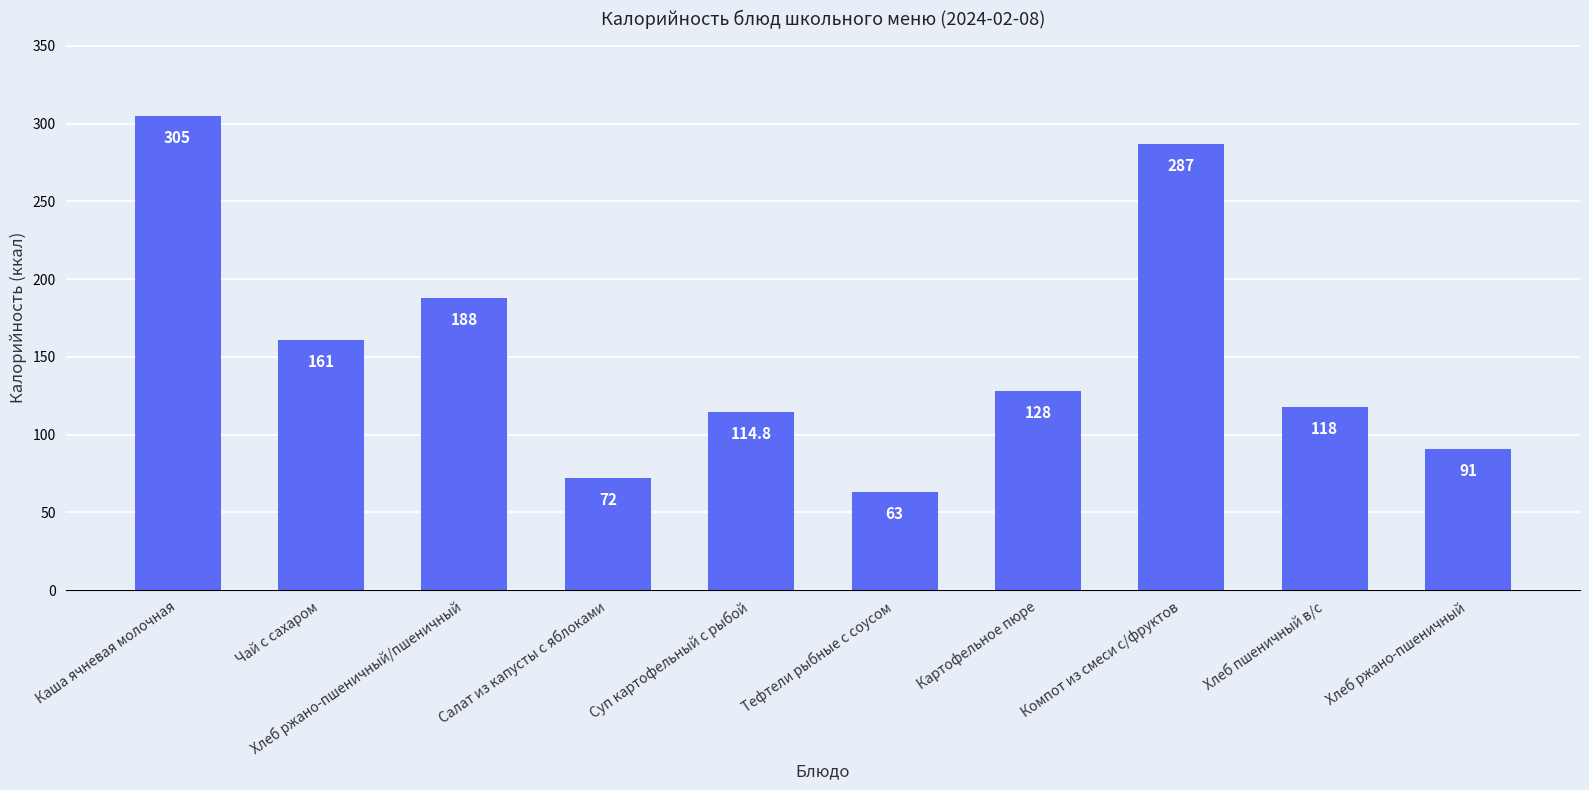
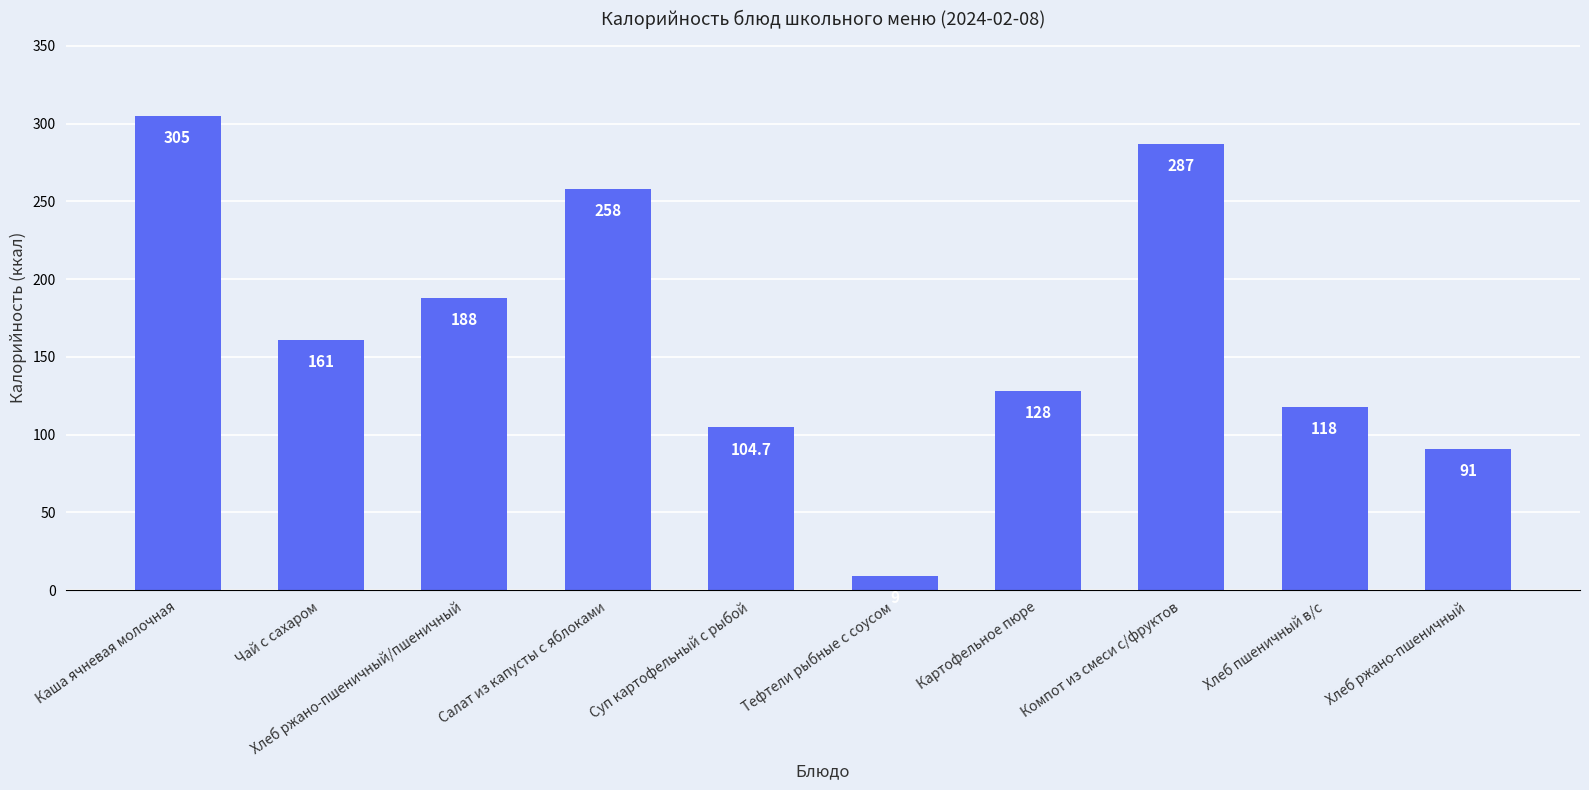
  {
    "Каша ячневая молочная": 305,
    "Чай с сахаром": 161,
    "Хлеб ржано-пшеничный/пшеничный": 188,
-   "Салат из капусты с яблоками": 72,
-   "Суп картофельный с рыбой": 114.8,
-   "Тефтели рыбные с соусом": 63,
+   "Салат из капусты с яблоками": 258,
+   "Суп картофельный с рыбой": 104.7,
+   "Тефтели рыбные с соусом": 9,
    "Картофельное пюре": 128,
    "Компот из смеси с/фруктов": 287,
    "Хлеб пшеничный в/с": 118,
    "Хлеб ржано-пшеничный": 91
  }
